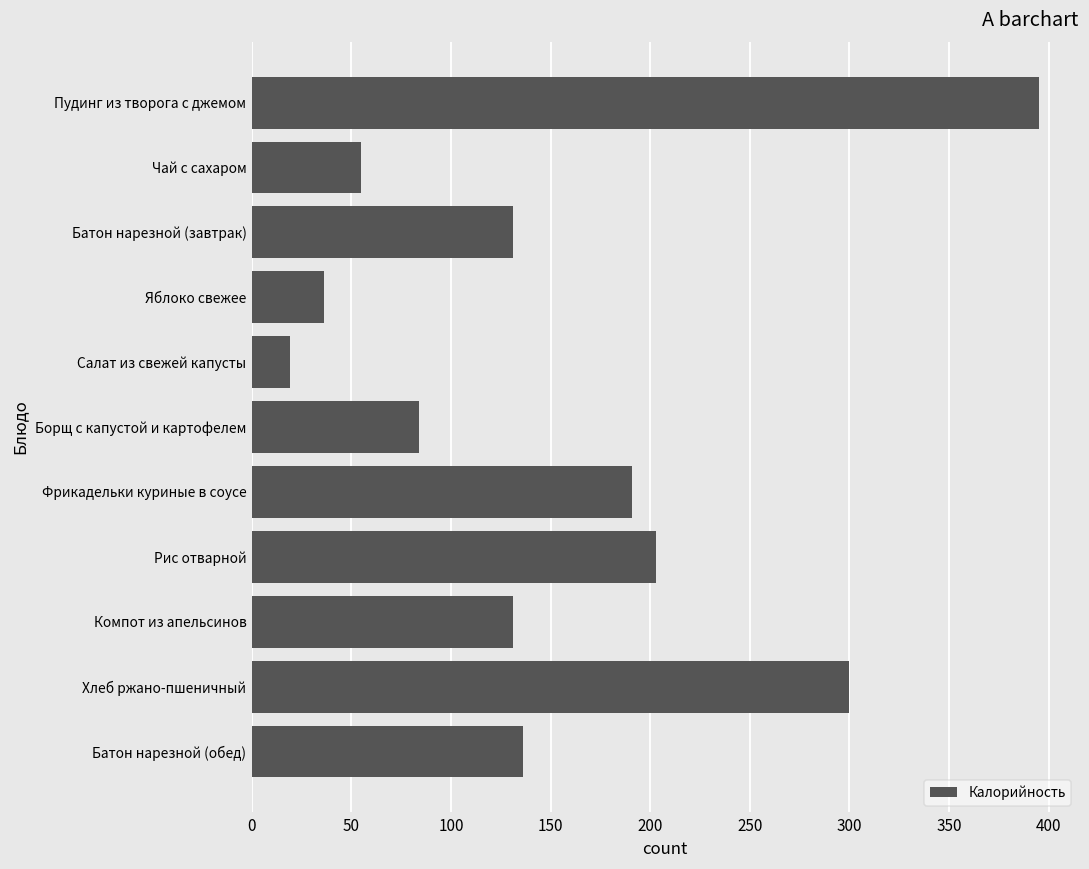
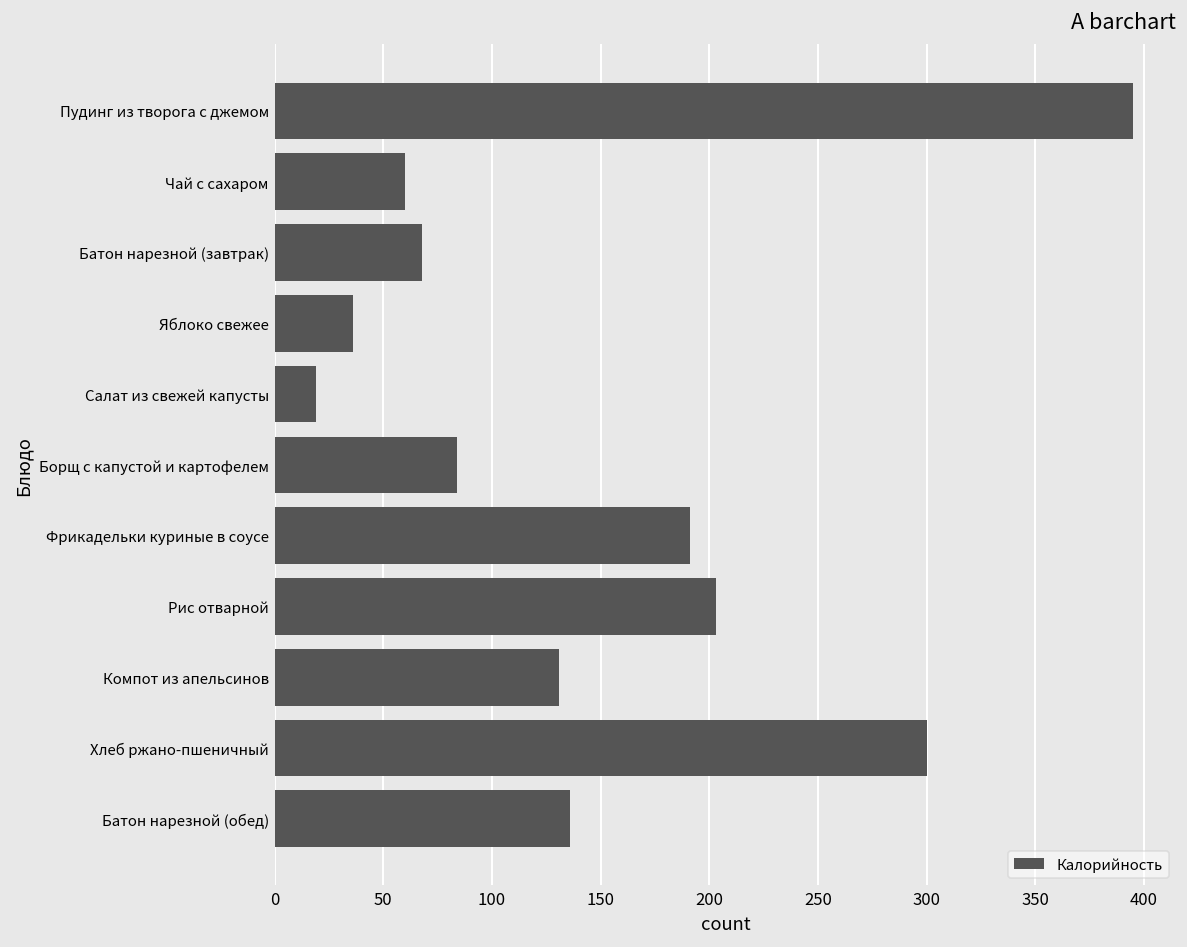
  {
    "Пудинг из творога с джемом": 395,
-   "Чай с сахаром": 55,
-   "Батон нарезной (завтрак)": 131,
+   "Чай с сахаром": 60,
+   "Батон нарезной (завтрак)": 68,
    "Яблоко свежее": 36,
    "Салат из свежей капусты": 19,
    "Борщ с капустой и картофелем": 84,
    "Фрикадельки куриные в соусе": 191,
    "Рис отварной": 203,
    "Компот из апельсинов": 131,
    "Хлеб ржано-пшеничный": 300,
    "Батон нарезной (обед)": 136
  }
